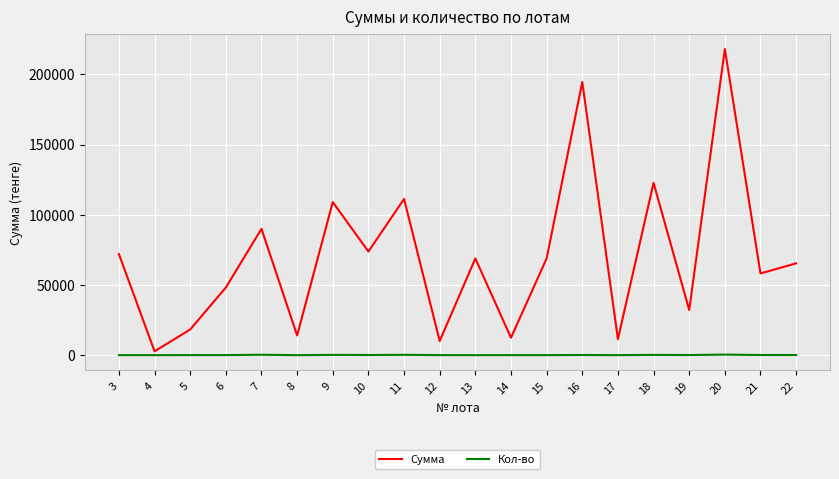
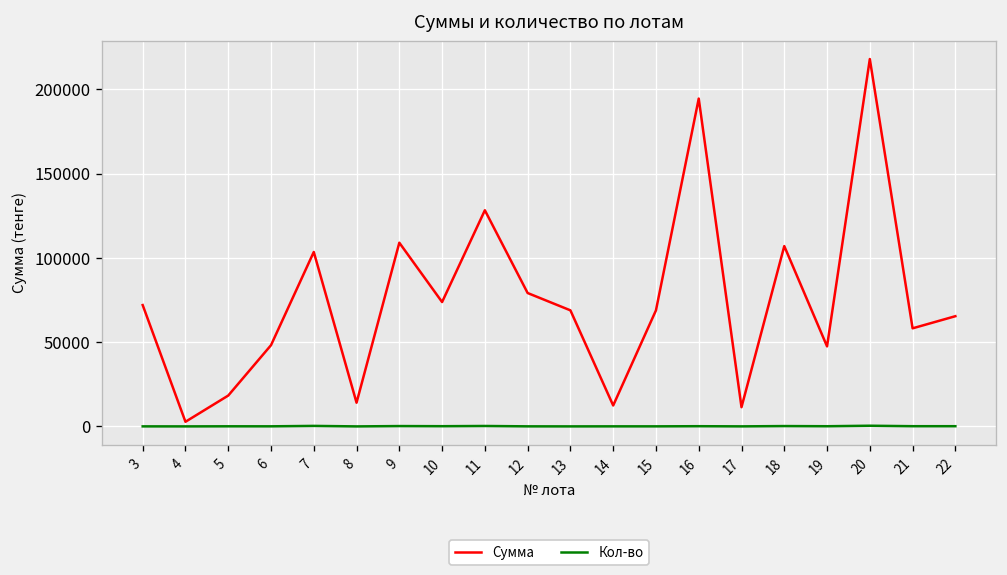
  {
    "Сумма": {
      "3": 72000,
      "4": 3000,
      "5": 18000,
      "6": 48000,
-     "7": 90000,
+     "7": 104000,
      "8": 14000,
      "9": 109000,
      "10": 74000,
-     "11": 111000,
-     "12": 10000,
+     "11": 128000,
+     "12": 79000,
      "13": 69000,
      "14": 12000,
      "15": 69000,
      "16": 195000,
      "17": 11000,
-     "18": 123000,
-     "19": 32000,
+     "18": 107000,
+     "19": 48000,
      "20": 218000,
      "21": 58000,
      "22": 65000
    },
    "Кол-во": {
      "3": 0,
      "4": 0,
      "5": 0,
      "6": 0,
      "7": 0,
      "8": 0,
      "9": 0,
      "10": 0,
      "11": 0,
      "12": 0,
      "13": 0,
      "14": 0,
      "15": 0,
      "16": 0,
      "17": 0,
      "18": 0,
      "19": 0,
      "20": 0,
      "21": 0,
      "22": 0
    }
  }
